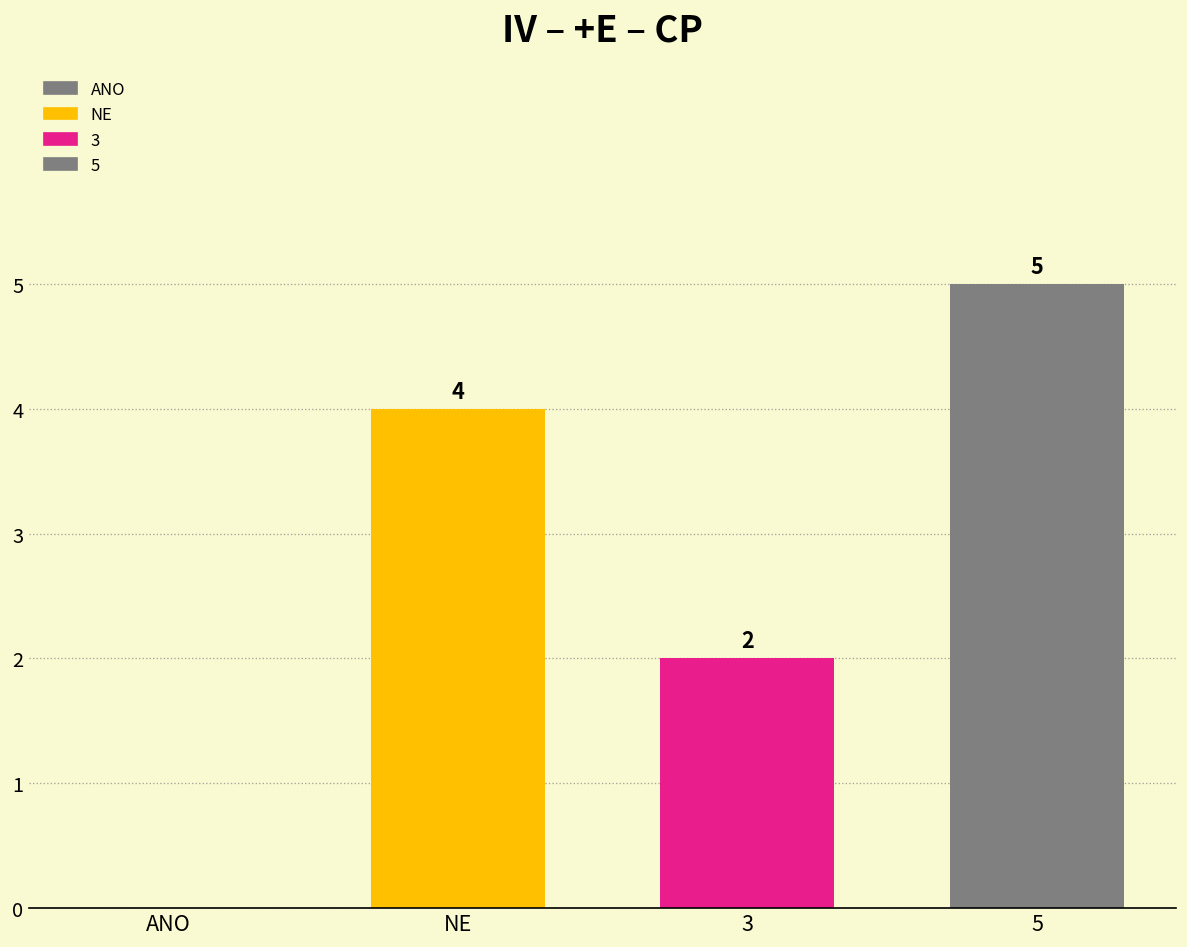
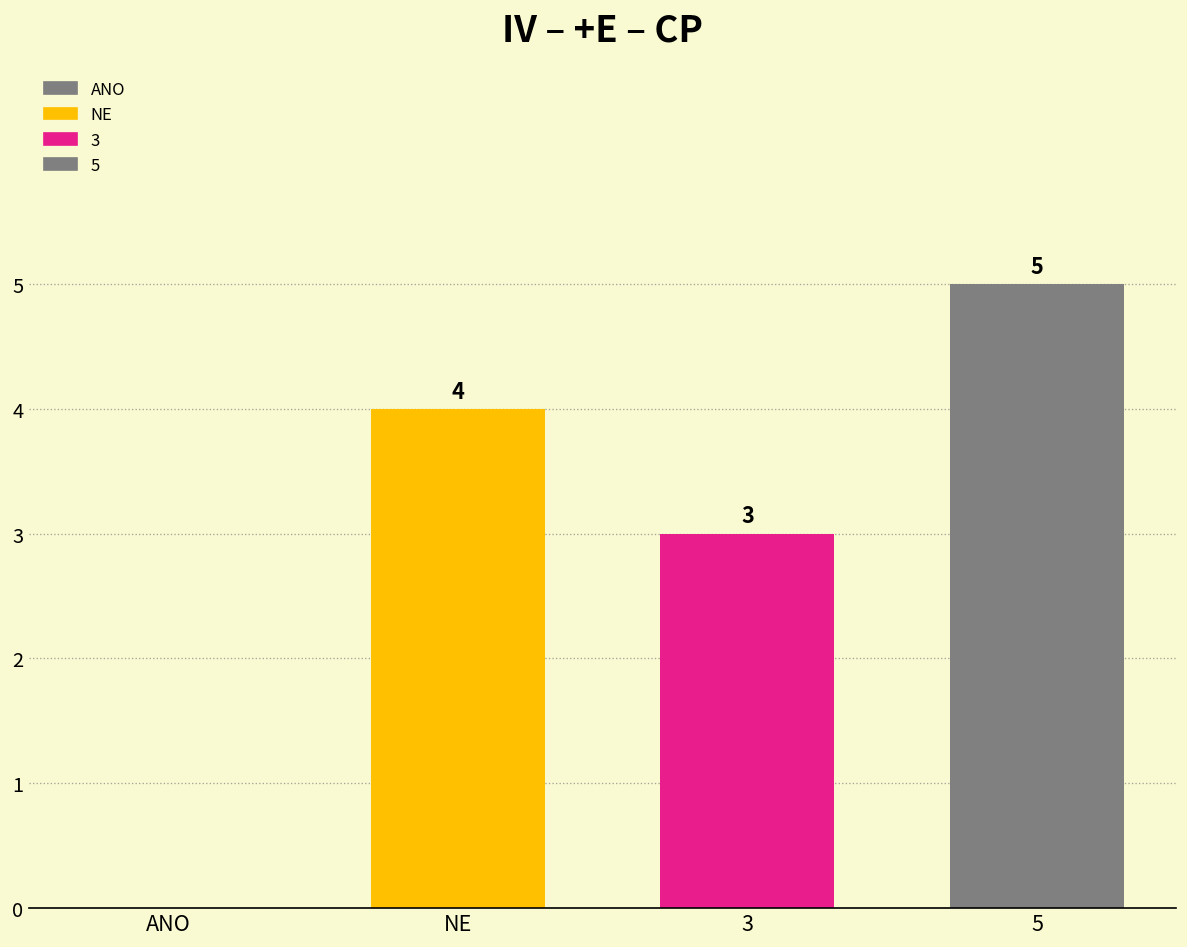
  {
    "NE": 4,
-   "3": 2,
+   "3": 3,
    "5": 5
  }
